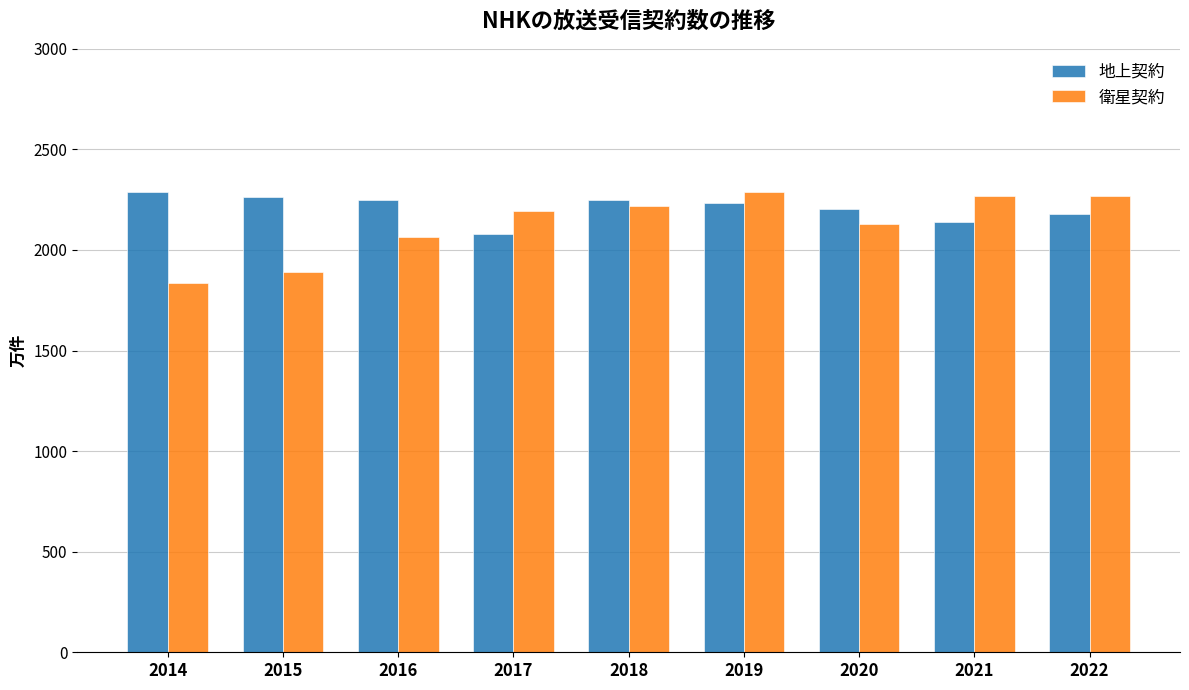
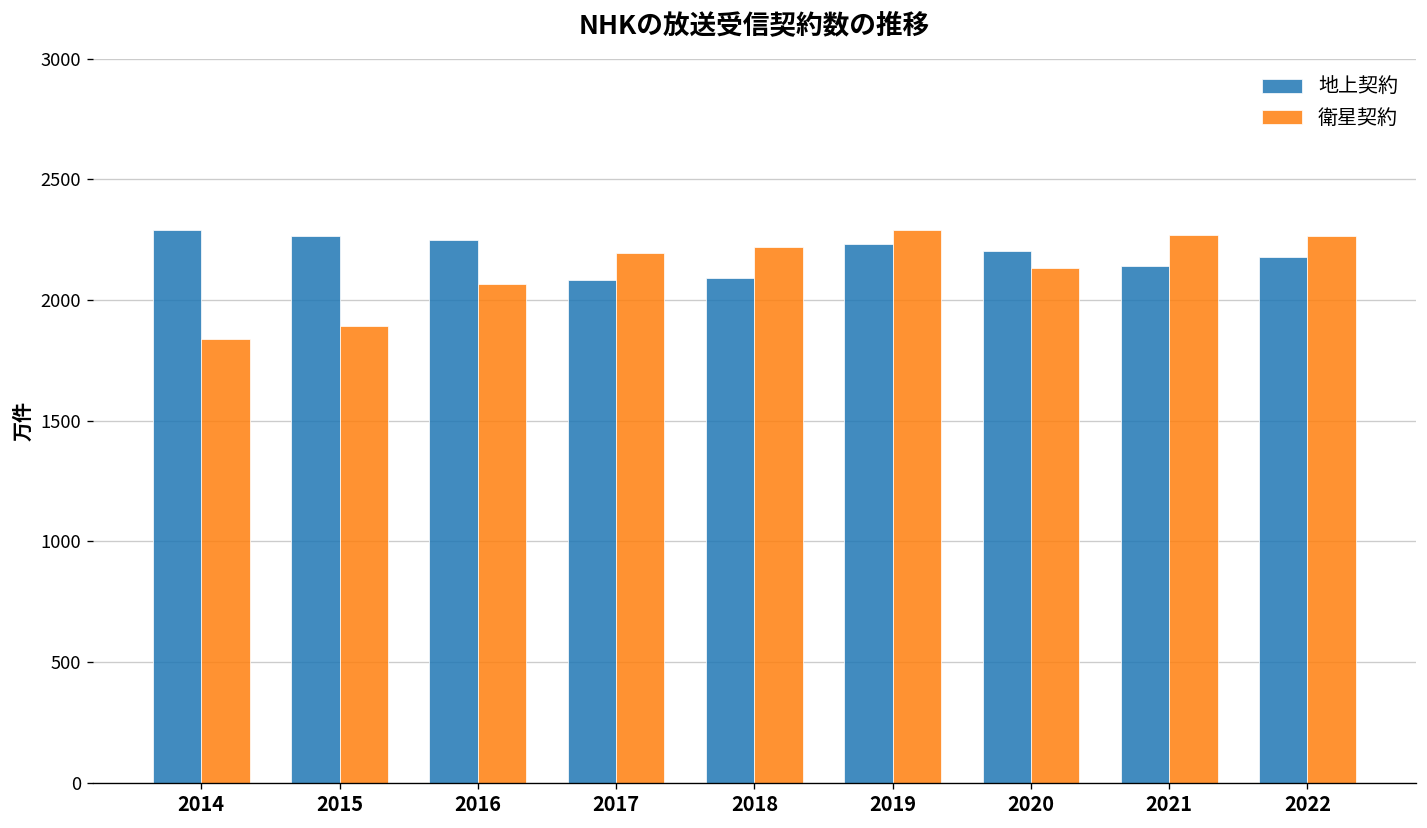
  {
    "地上契約": {
      "2014": 2290,
      "2015": 2270,
      "2016": 2250,
      "2017": 2080,
-     "2018": 2250,
+     "2018": 2090,
      "2019": 2230,
      "2020": 2200,
      "2021": 2140,
      "2022": 2180
    },
    "衛星契約": {
      "2014": 1840,
      "2015": 1890,
      "2016": 2070,
      "2017": 2190,
      "2018": 2220,
      "2019": 2290,
      "2020": 2130,
      "2021": 2270,
      "2022": 2270
    }
  }
